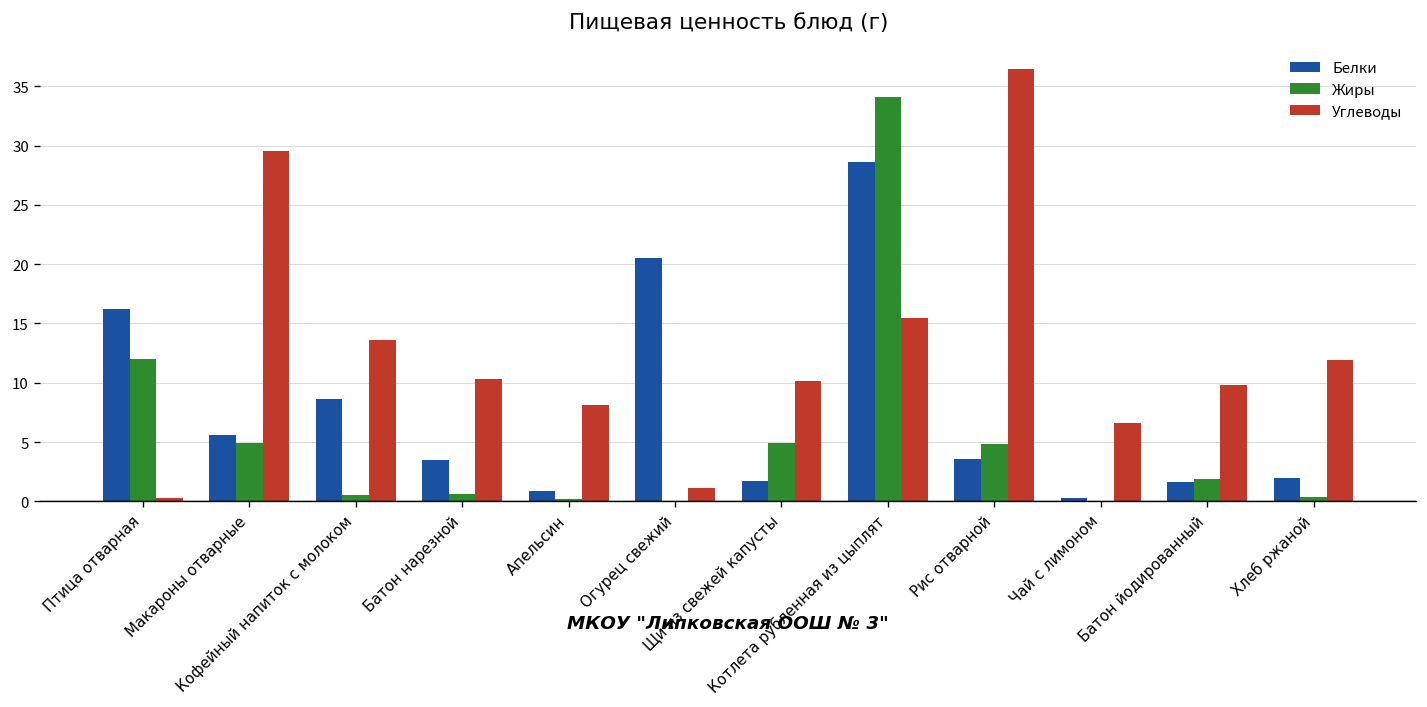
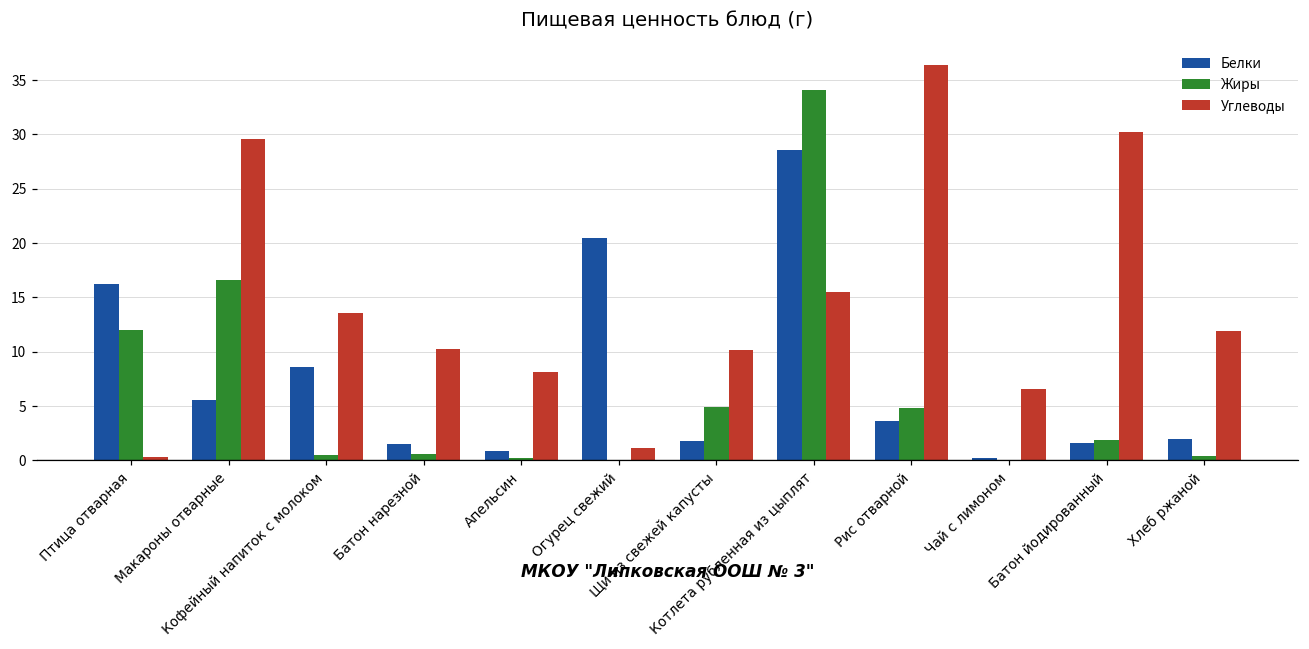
  {
    "Белки": {
      "Птица отварная": 16,
      "Макароны отварные": 6,
      "Кофейный напиток с молоком": 9,
-     "Батон нарезной": 4,
+     "Батон нарезной": 2,
      "Апельсин": 1,
      "Огурец свежий": 21,
      "Щи из свежей капусты": 2,
      "Котлета рубленная из цыплят": 29,
      "Рис отварной": 4,
      "Батон йодированный": 2,
      "Хлеб ржаной": 2
    },
    "Жиры": {
      "Птица отварная": 12,
-     "Макароны отварные": 5,
+     "Макароны отварные": 17,
      "Кофейный напиток с молоком": 1,
      "Батон нарезной": 1,
      "Щи из свежей капусты": 5,
      "Котлета рубленная из цыплят": 34,
      "Рис отварной": 5,
      "Батон йодированный": 2,
      "Хлеб ржаной": 0
    },
    "Углеводы": {
      "Птица отварная": 0,
      "Макароны отварные": 30,
      "Кофейный напиток с молоком": 14,
      "Батон нарезной": 10,
      "Апельсин": 8,
      "Огурец свежий": 1,
      "Щи из свежей капусты": 10,
      "Котлета рубленная из цыплят": 15,
      "Рис отварной": 36,
      "Чай с лимоном": 7,
-     "Батон йодированный": 10,
+     "Батон йодированный": 30,
      "Хлеб ржаной": 12
    }
  }
